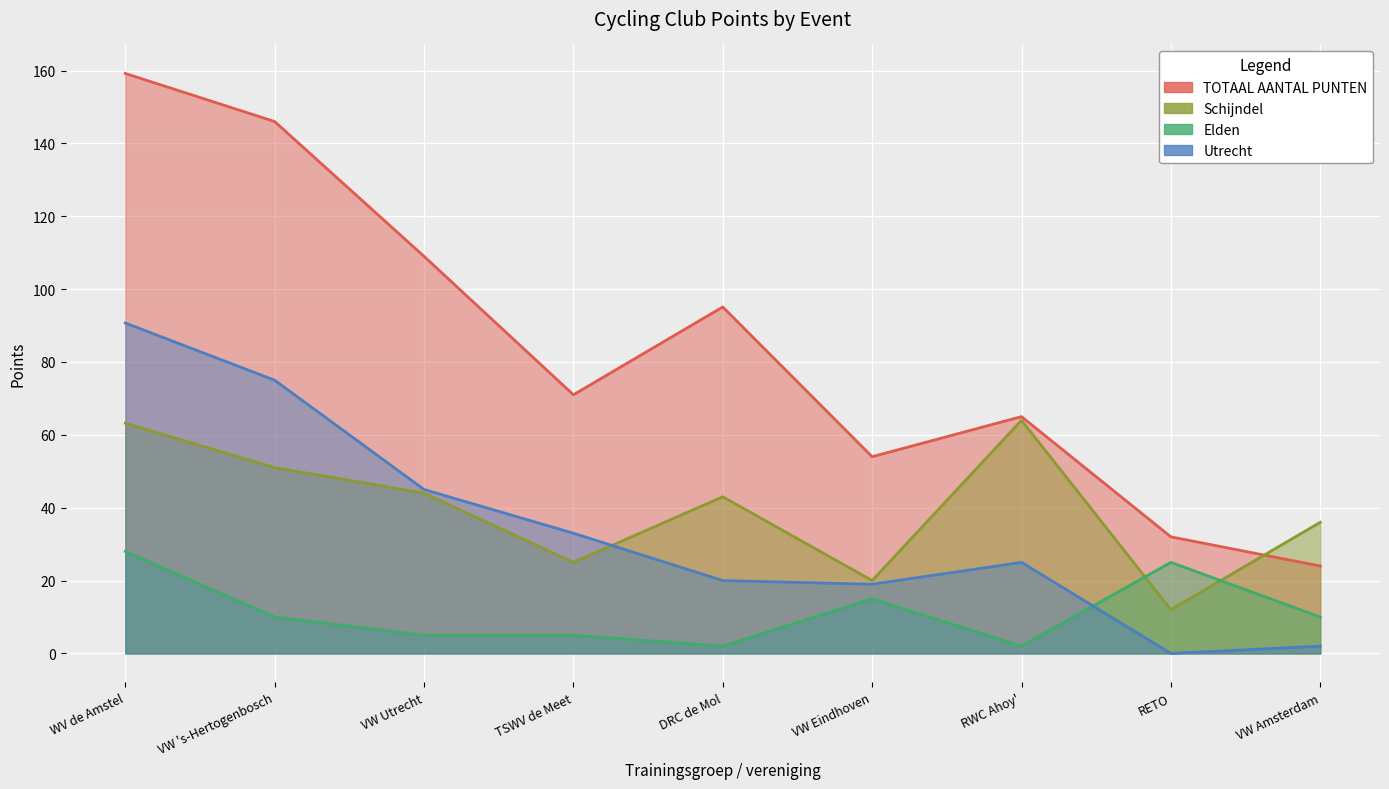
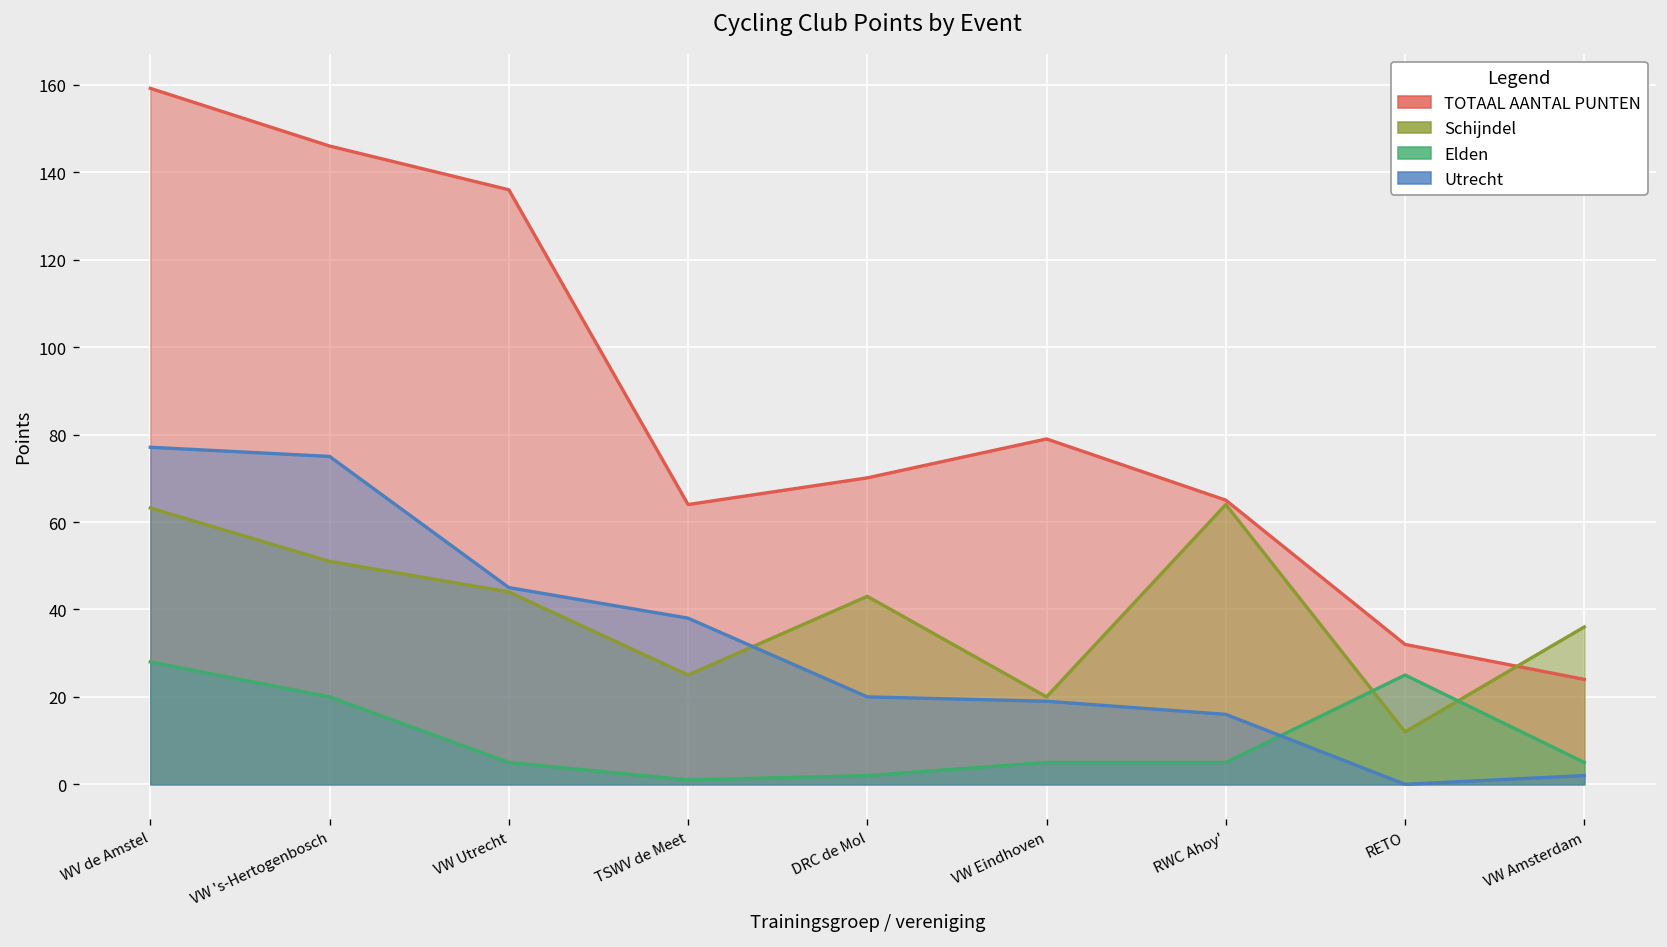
  {
    "TOTAAL AANTAL PUNTEN": {
      "WV de Amstel": 159,
      "VW 's-Hertogenbosch": 146,
-     "VW Utrecht": 109,
-     "TSWV de Meet": 71,
-     "DRC de Mol": 95,
-     "VW Eindhoven": 54,
+     "VW Utrecht": 136,
+     "TSWV de Meet": 64,
+     "DRC de Mol": 70,
+     "VW Eindhoven": 79,
      "RWC Ahoy'": 65,
      "RETO": 32,
      "VW Amsterdam": 24
    },
    "Schijndel": {
      "WV de Amstel": 63,
      "VW 's-Hertogenbosch": 51,
      "VW Utrecht": 44,
      "TSWV de Meet": 25,
      "DRC de Mol": 43,
      "VW Eindhoven": 20,
      "RWC Ahoy'": 64,
      "RETO": 12,
      "VW Amsterdam": 36
    },
    "Elden": {
      "WV de Amstel": 28,
-     "VW 's-Hertogenbosch": 10,
+     "VW 's-Hertogenbosch": 20,
      "VW Utrecht": 5,
-     "TSWV de Meet": 5,
+     "TSWV de Meet": 1,
      "DRC de Mol": 2,
-     "VW Eindhoven": 15,
-     "RWC Ahoy'": 2,
+     "VW Eindhoven": 5,
+     "RWC Ahoy'": 5,
      "RETO": 25,
-     "VW Amsterdam": 10
+     "VW Amsterdam": 5
    },
    "Utrecht": {
-     "WV de Amstel": 91,
+     "WV de Amstel": 77,
      "VW 's-Hertogenbosch": 75,
      "VW Utrecht": 45,
-     "TSWV de Meet": 33,
+     "TSWV de Meet": 38,
      "DRC de Mol": 20,
      "VW Eindhoven": 19,
-     "RWC Ahoy'": 25,
+     "RWC Ahoy'": 16,
      "RETO": 0,
      "VW Amsterdam": 2
    }
  }
